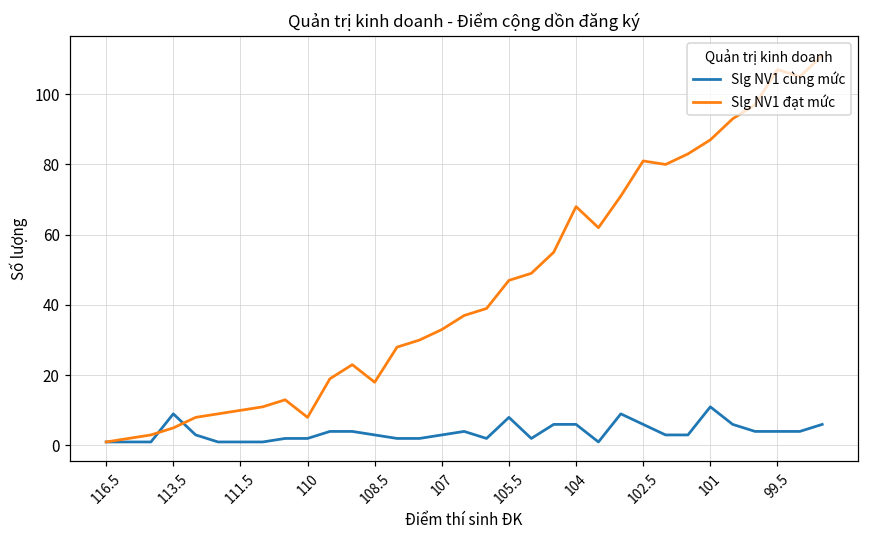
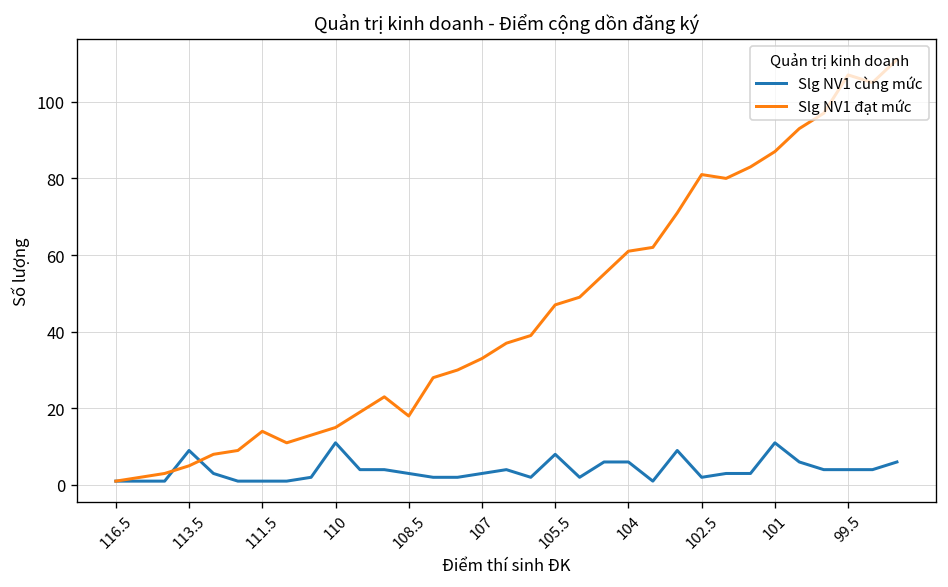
  {
    "Slg NV1 cùng mức": {
      "113.5": 9,
      "111.5": 1,
-     "110": 2,
+     "110": 11,
      "108.5": 3,
      "107": 3,
      "105.5": 8,
      "104": 6,
-     "102.5": 6,
+     "102.5": 2,
      "101": 11,
      "99.5": 4
    },
    "Slg NV1 đạt mức": {
      "113.5": 5,
-     "111.5": 10,
-     "110": 8,
+     "111.5": 14,
+     "110": 15,
      "108.5": 18,
      "107": 33,
      "105.5": 47,
-     "104": 68,
+     "104": 61,
      "102.5": 81,
      "101": 87
    }
  }
